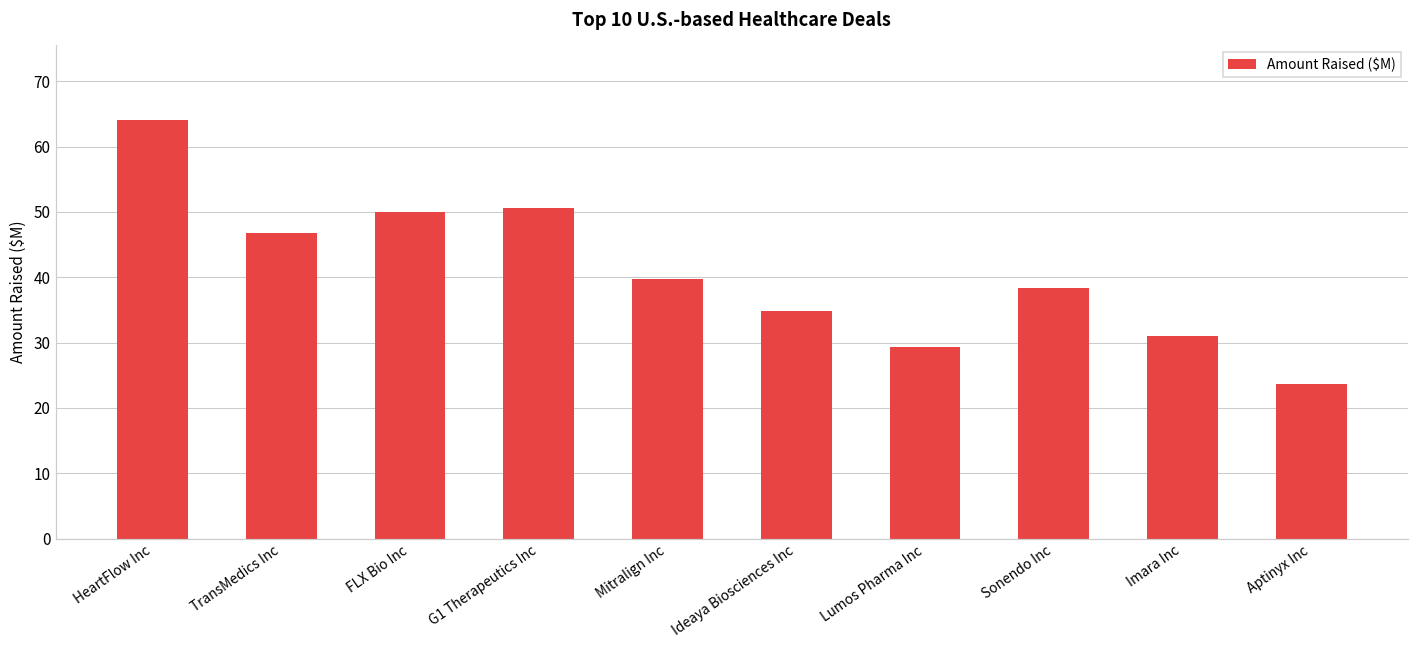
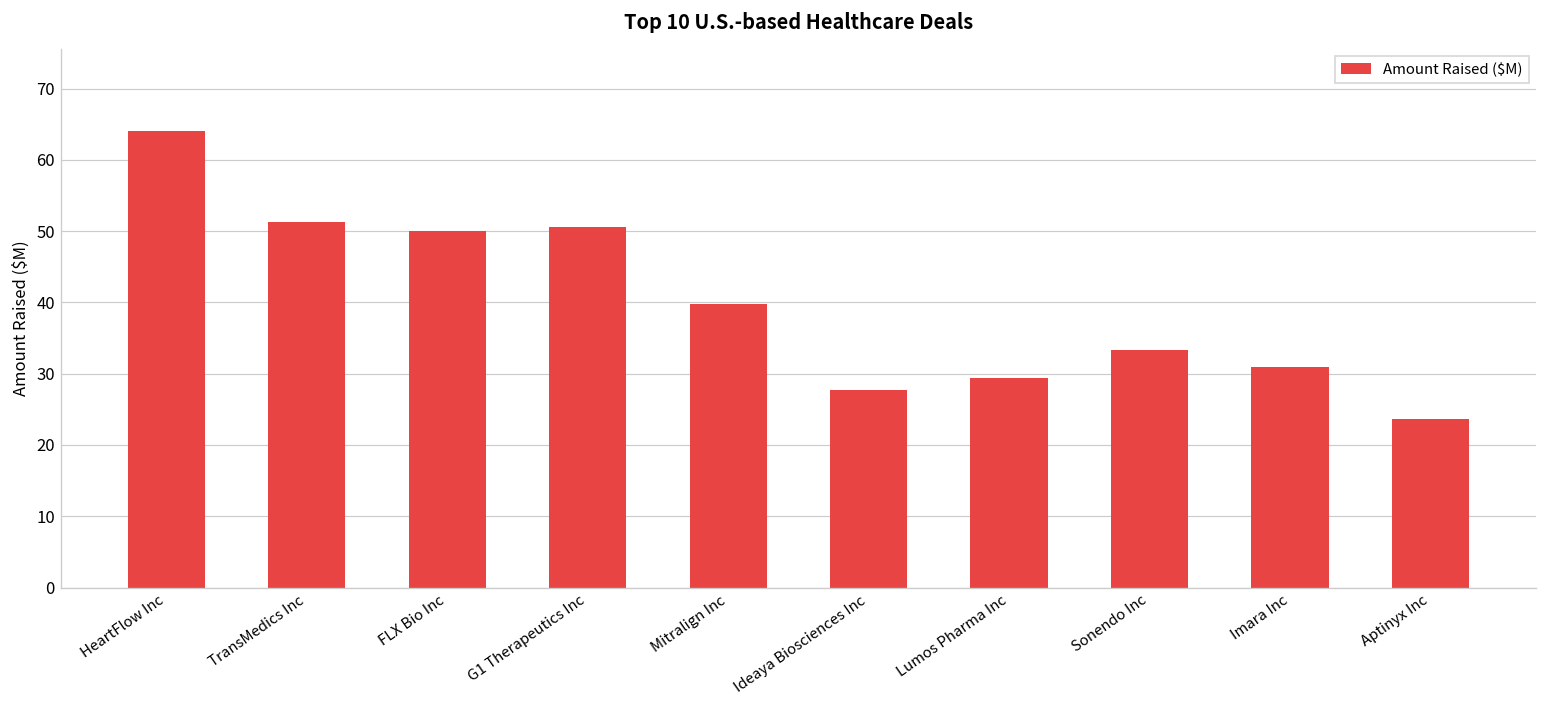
  {
    "HeartFlow Inc": 64,
-   "TransMedics Inc": 47,
+   "TransMedics Inc": 51,
    "FLX Bio Inc": 50,
    "G1 Therapeutics Inc": 51,
    "Mitralign Inc": 40,
-   "Ideaya Biosciences Inc": 35,
+   "Ideaya Biosciences Inc": 28,
    "Lumos Pharma Inc": 29,
-   "Sonendo Inc": 38,
+   "Sonendo Inc": 33,
    "Imara Inc": 31,
    "Aptinyx Inc": 24
  }
